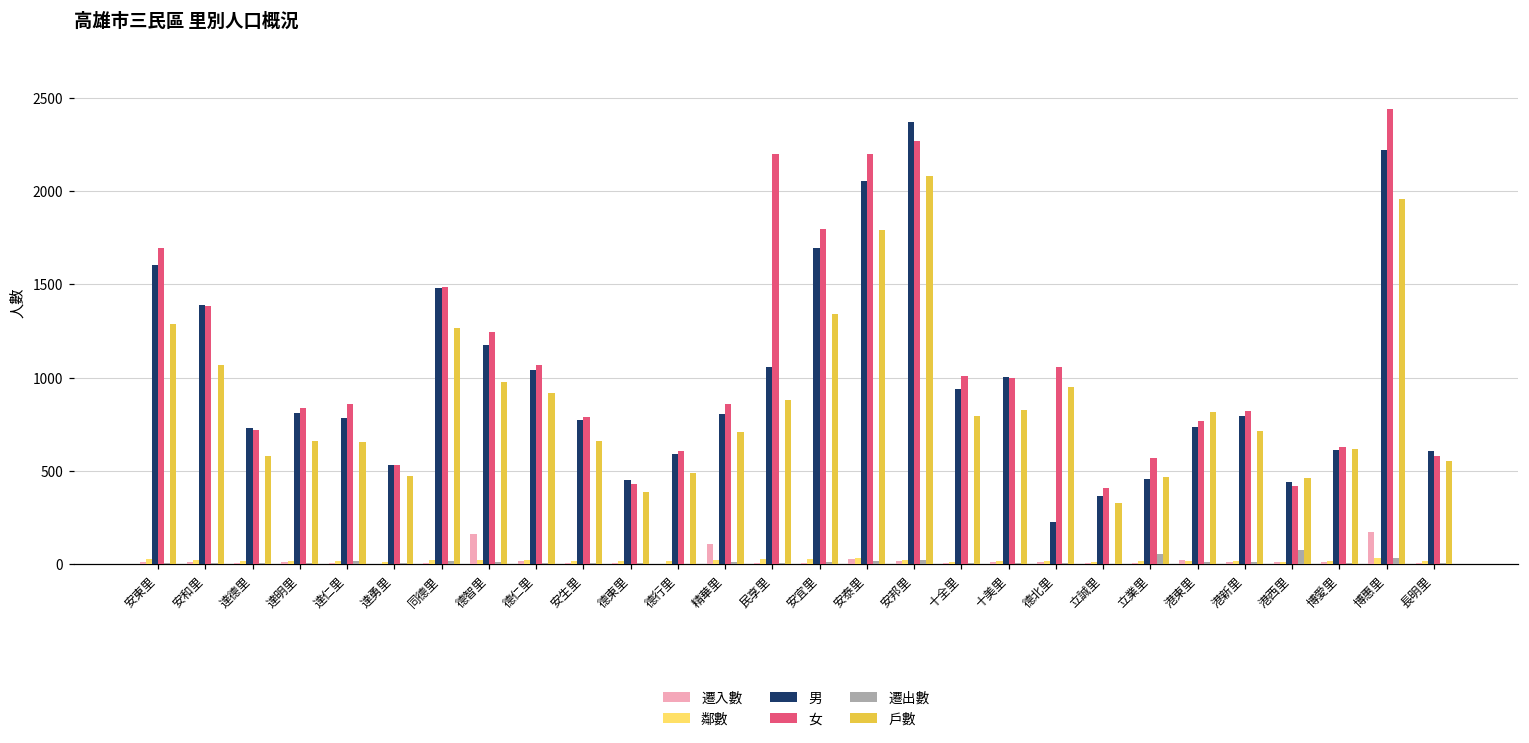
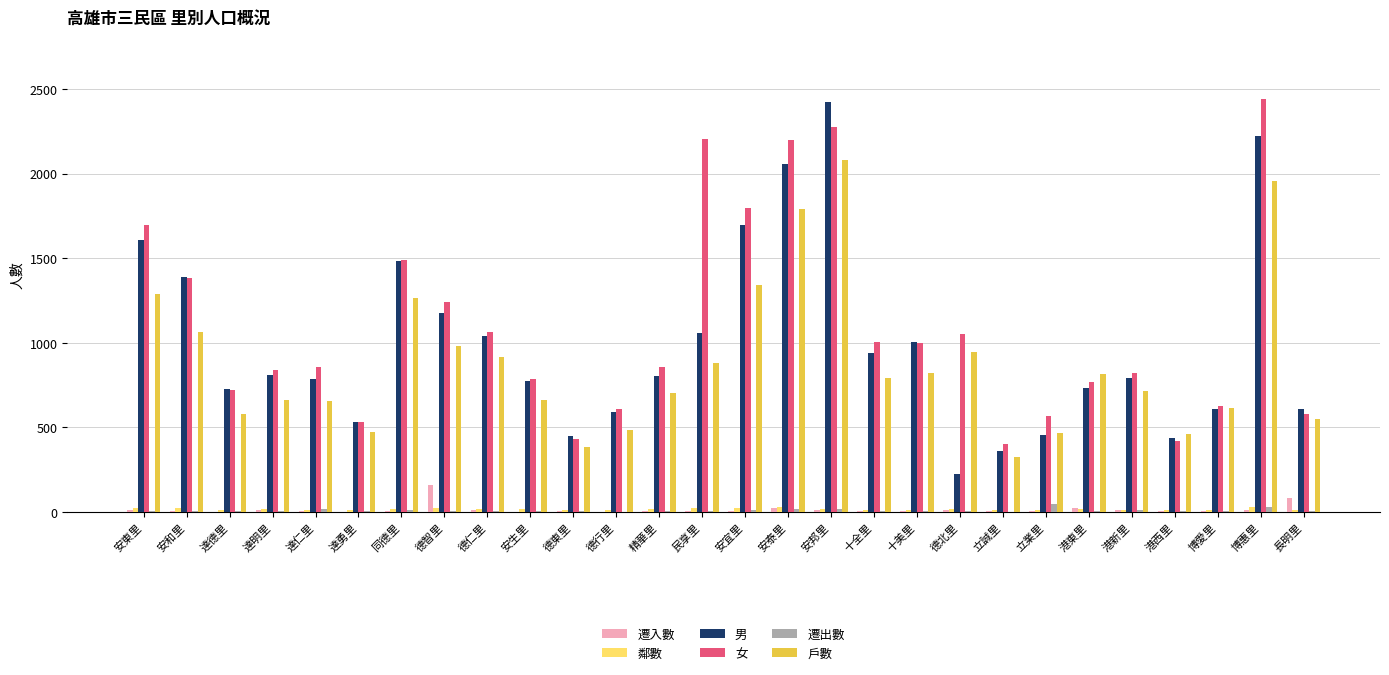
  {
    "遷入數": {
      "達勇里": 0,
      "德智里": 160,
-     "精華里": 100,
+     "精華里": 0,
      "安泰里": 20,
      "港東里": 20,
-     "博惠里": 170,
-     "長明里": 10
+     "博惠里": 10,
+     "長明里": 90
    },
    "男": {
      "安東里": 1610,
      "安和里": 1390,
      "達德里": 730,
      "達明里": 810,
      "達仁里": 790,
      "達勇里": 530,
      "同德里": 1480,
      "德智里": 1180,
      "德仁里": 1040,
      "安生里": 770,
      "德東里": 450,
      "德行里": 590,
      "精華里": 810,
      "民享里": 1060,
      "安宜里": 1700,
      "安泰里": 2060,
-     "安邦里": 2370,
+     "安邦里": 2420,
      "十全里": 940,
      "十美里": 1000,
      "德北里": 220,
      "立誠里": 360,
      "立業里": 460,
      "港東里": 740,
      "港新里": 790,
      "港西里": 440,
      "博愛里": 610,
      "博惠里": 2220,
      "長明里": 610
    },
    "女": {
      "安東里": 1700,
      "安和里": 1390,
      "達德里": 720,
      "達明里": 840,
      "達仁里": 860,
      "達勇里": 530,
      "同德里": 1490,
      "德智里": 1240,
      "德仁里": 1070,
      "安生里": 790,
      "德東里": 430,
      "德行里": 610,
      "精華里": 860,
      "民享里": 2200,
      "安宜里": 1800,
      "安泰里": 2200,
      "安邦里": 2270,
      "十全里": 1010,
      "十美里": 1000,
      "德北里": 1050,
      "立誠里": 400,
      "立業里": 570,
      "港東里": 770,
      "港新里": 820,
      "港西里": 420,
      "博愛里": 630,
      "博惠里": 2440,
      "長明里": 580
    },
    "遷出數": {
      "達仁里": 20,
      "安泰里": 20,
      "安邦里": 20,
      "立誠里": 0,
      "立業里": 50,
-     "港西里": 70,
+     "港西里": 0,
      "博惠里": 30
    }
  }
